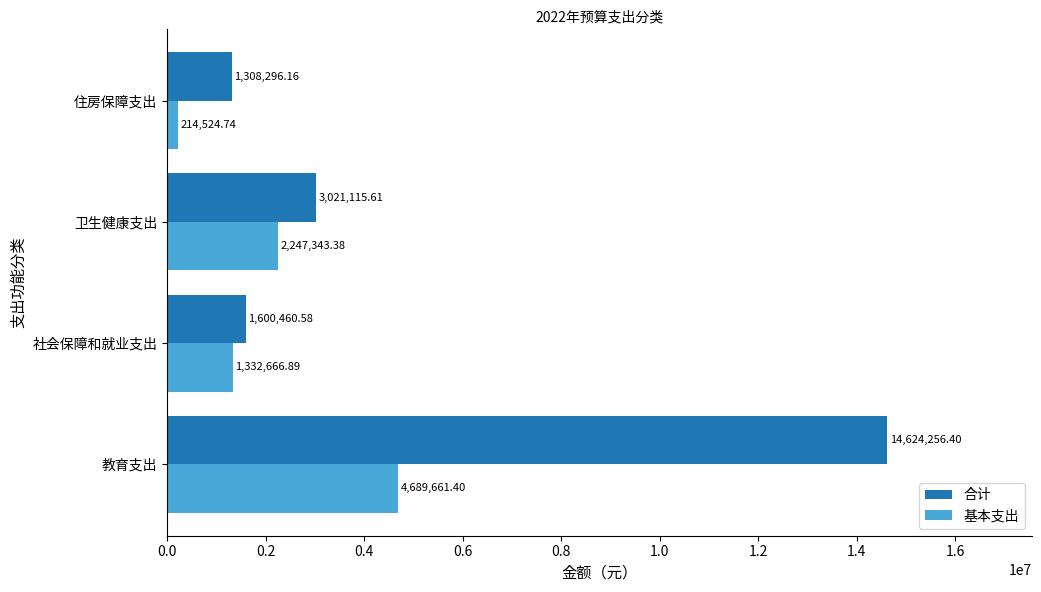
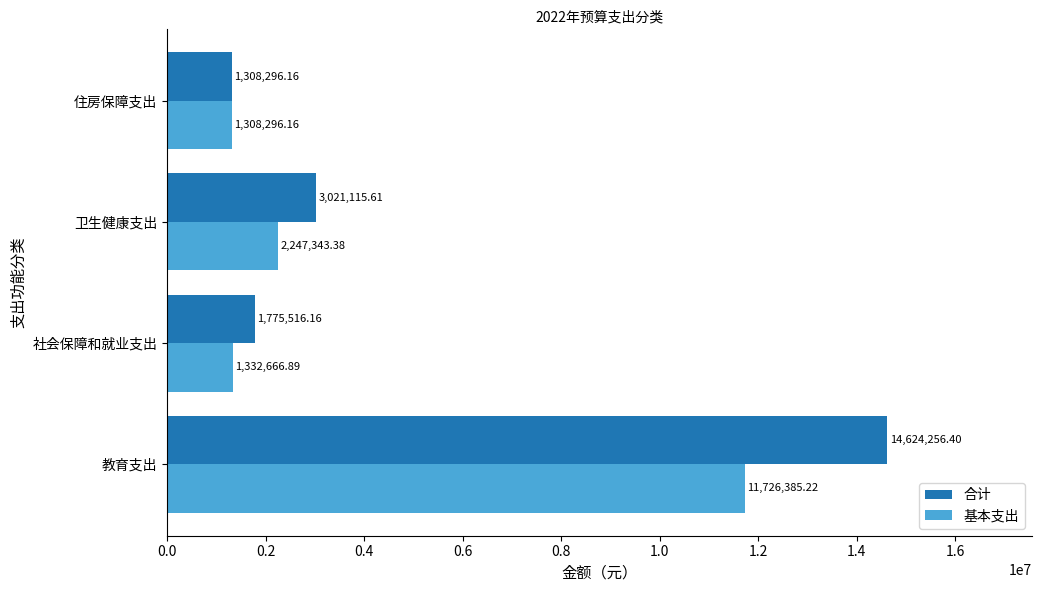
  {
    "合计": {
      "住房保障支出": "1,308,296.16",
      "卫生健康支出": "3,021,115.61",
-     "社会保障和就业支出": "1,600,460.58",
+     "社会保障和就业支出": "1,775,516.16",
      "教育支出": "14,624,256.40"
    },
    "基本支出": {
-     "住房保障支出": "214,524.74",
+     "住房保障支出": "1,308,296.16",
      "卫生健康支出": "2,247,343.38",
      "社会保障和就业支出": "1,332,666.89",
-     "教育支出": "4,689,661.40"
+     "教育支出": "11,726,385.22"
    }
  }
